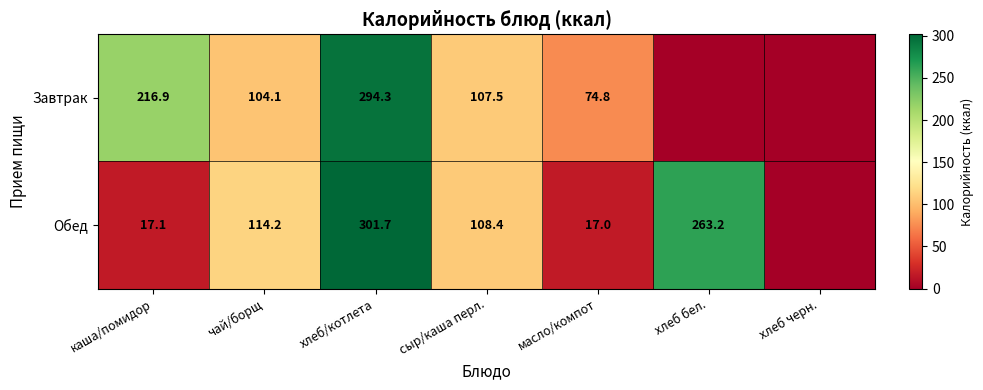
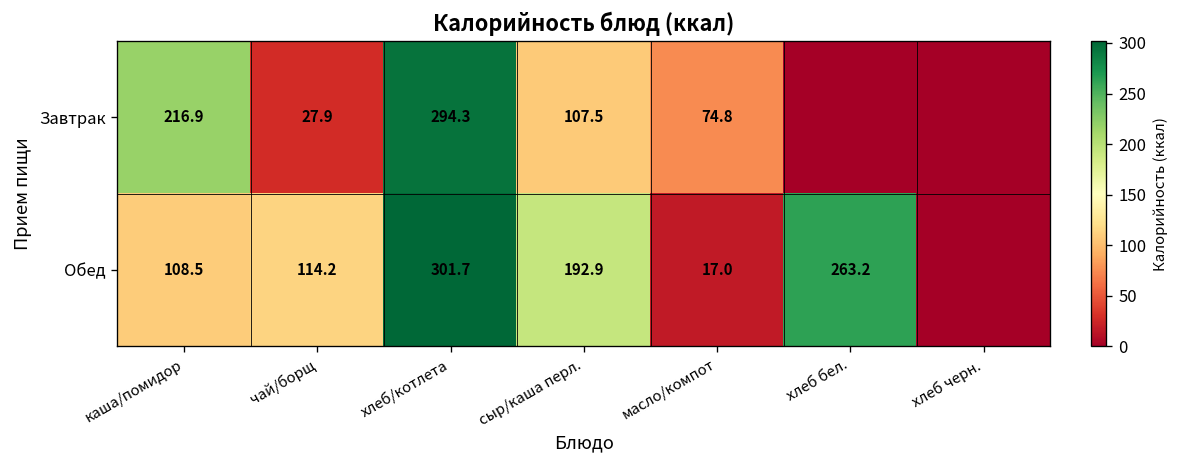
  {
    "Завтрак": {
      "каша/помидор": 216.9,
-     "чай/борщ": 104.1,
+     "чай/борщ": 27.9,
      "хлеб/котлета": 294.3,
      "сыр/каша перл.": 107.5,
      "масло/компот": 74.8
    },
    "Обед": {
-     "каша/помидор": 17.1,
+     "каша/помидор": 108.5,
      "чай/борщ": 114.2,
      "хлеб/котлета": 301.7,
-     "сыр/каша перл.": 108.4,
+     "сыр/каша перл.": 192.9,
      "масло/компот": 17.0,
      "хлеб бел.": 263.2
    }
  }
